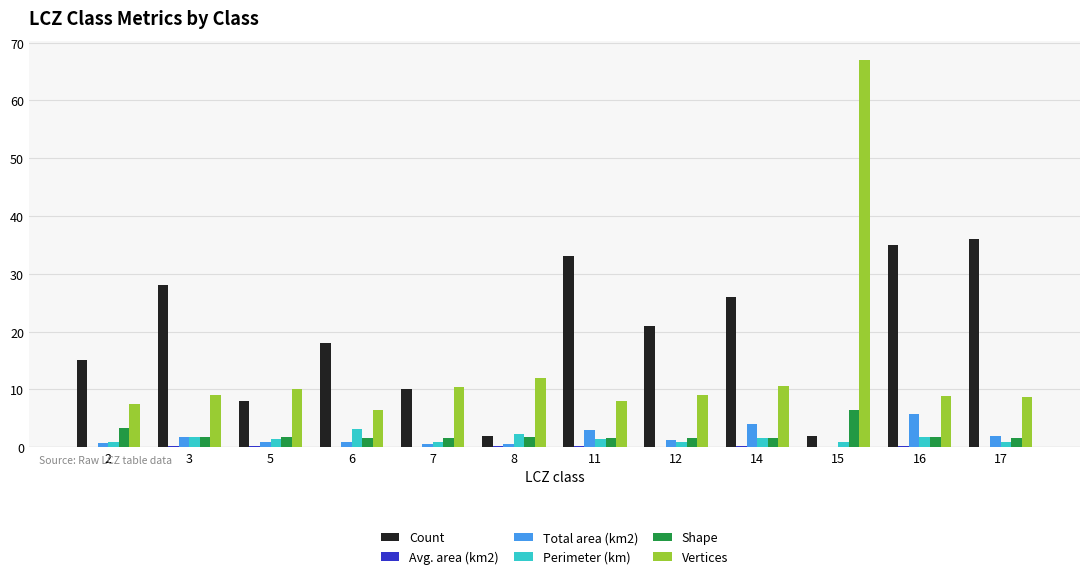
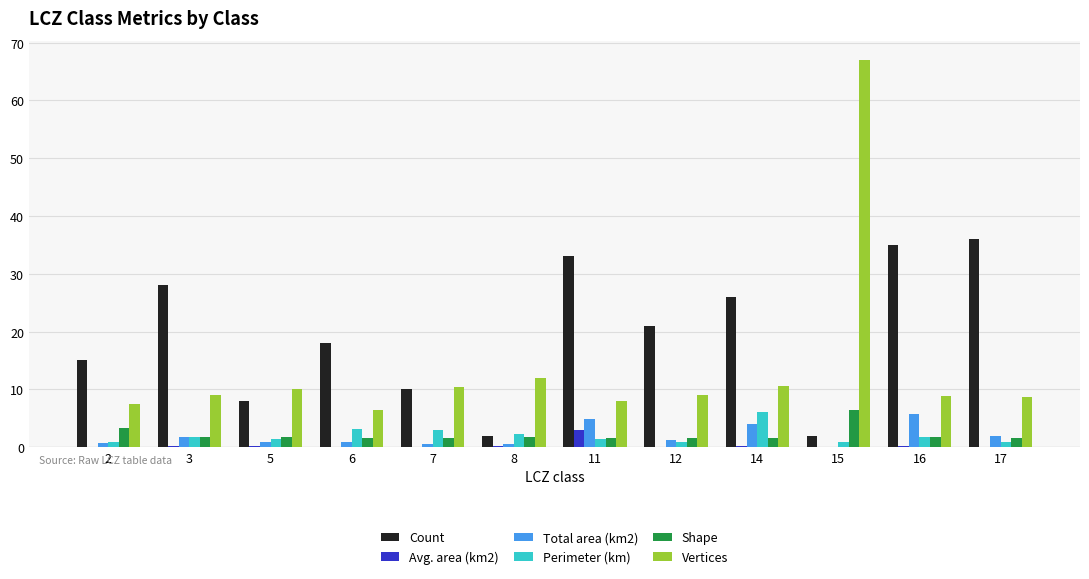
  {
    "Count": {
      "2": 15,
      "3": 28,
      "5": 8,
      "6": 18,
      "7": 10,
      "8": 2,
      "11": 33,
      "12": 21,
      "14": 26,
      "15": 2,
      "16": 35,
      "17": 36
    },
    "Avg. area (km2)": {
-     "11": 0
+     "11": 3
    },
    "Total area (km2)": {
      "2": 1,
      "3": 2,
      "5": 1,
      "6": 1,
      "7": 0,
      "8": 0,
-     "11": 3,
+     "11": 5,
      "12": 1,
      "14": 4,
      "16": 6,
      "17": 2
    },
    "Perimeter (km)": {
      "2": 1,
      "3": 2,
      "5": 1,
      "6": 3,
-     "7": 1,
+     "7": 3,
      "8": 2,
      "11": 1,
      "12": 1,
-     "14": 1,
+     "14": 6,
      "15": 1,
      "16": 2,
      "17": 1
    },
    "Shape": {
      "2": 3,
      "3": 2,
      "5": 2,
      "6": 2,
      "7": 2,
      "8": 2,
      "11": 2,
      "12": 2,
      "14": 2,
      "15": 6,
      "16": 2,
      "17": 2
    },
    "Vertices": {
      "2": 7,
      "3": 9,
      "5": 10,
      "6": 6,
      "7": 10,
      "8": 12,
      "11": 8,
      "12": 9,
      "14": 11,
      "15": 67,
      "16": 9,
      "17": 9
    }
  }
